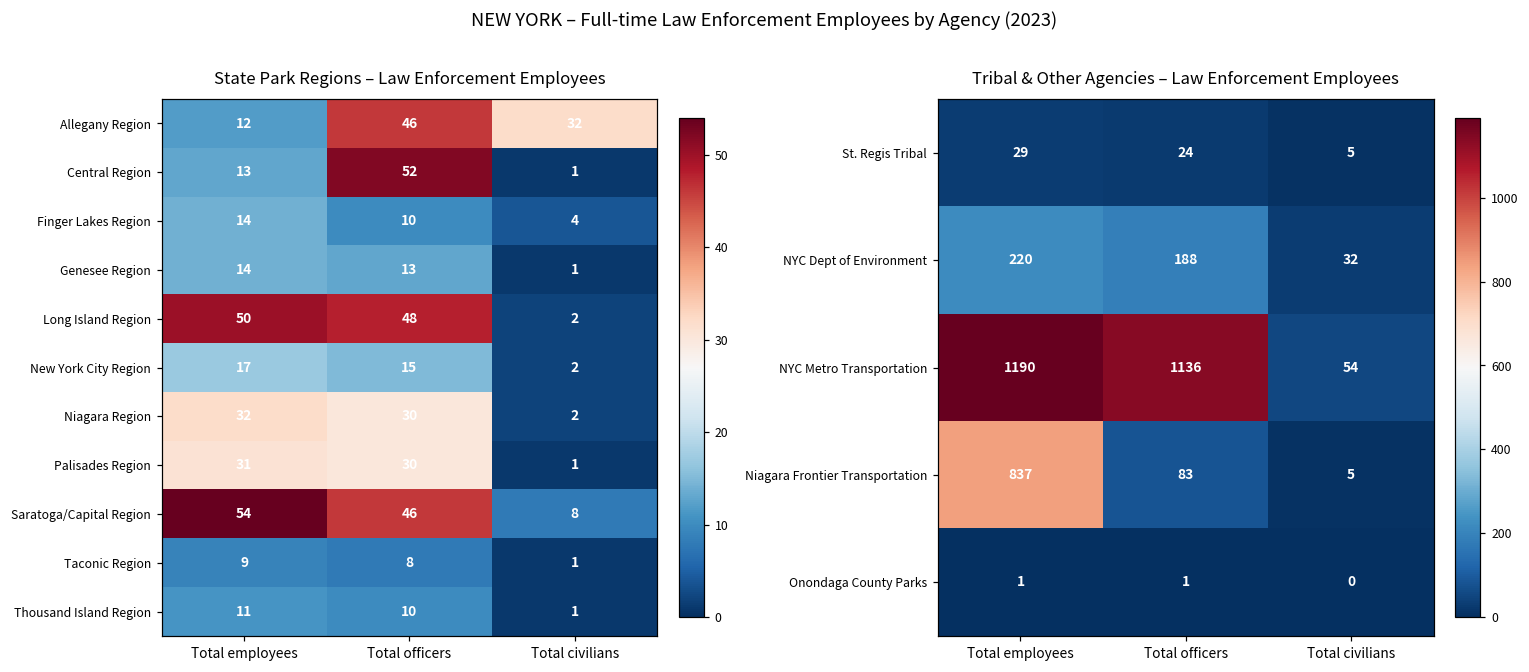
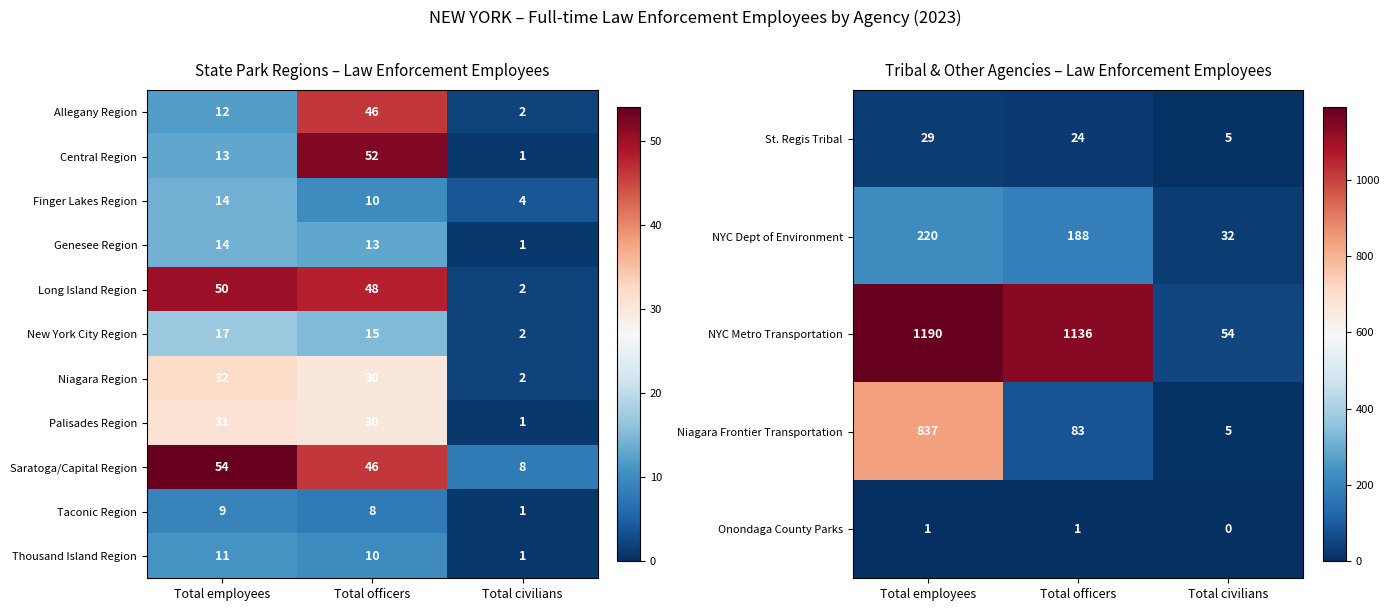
  {
    "State Park Regions – Law Enforcement Employees": {
      "Allegany Region": {
        "Total employees": 12,
        "Total officers": 46,
-       "Total civilians": 32
+       "Total civilians": 2
      },
      "Central Region": {
        "Total employees": 13,
        "Total officers": 52,
        "Total civilians": 1
      },
      "Finger Lakes Region": {
        "Total employees": 14,
        "Total officers": 10,
        "Total civilians": 4
      },
      "Genesee Region": {
        "Total employees": 14,
        "Total officers": 13,
        "Total civilians": 1
      },
      "Long Island Region": {
        "Total employees": 50,
        "Total officers": 48,
        "Total civilians": 2
      },
      "New York City Region": {
        "Total employees": 17,
        "Total officers": 15,
        "Total civilians": 2
      },
      "Niagara Region": {
        "Total employees": 32,
        "Total civilians": 2
      },
      "Palisades Region": {
        "Total civilians": 1
      },
      "Saratoga/Capital Region": {
        "Total employees": 54,
        "Total officers": 46,
        "Total civilians": 8
      },
      "Taconic Region": {
        "Total employees": 9,
        "Total officers": 8,
        "Total civilians": 1
      },
      "Thousand Island Region": {
        "Total employees": 11,
        "Total officers": 10,
        "Total civilians": 1
      }
    },
    "Tribal & Other Agencies – Law Enforcement Employees": {
      "St. Regis Tribal": {
        "Total employees": 29,
        "Total officers": 24,
        "Total civilians": 5
      },
      "NYC Dept of Environment": {
        "Total employees": 220,
        "Total officers": 188,
        "Total civilians": 32
      },
      "NYC Metro Transportation": {
        "Total employees": 1190,
        "Total officers": 1136,
        "Total civilians": 54
      },
      "Niagara Frontier Transportation": {
        "Total employees": 837,
        "Total officers": 83,
        "Total civilians": 5
      },
      "Onondaga County Parks": {
        "Total employees": 1,
        "Total officers": 1,
        "Total civilians": 0
      }
    }
  }
